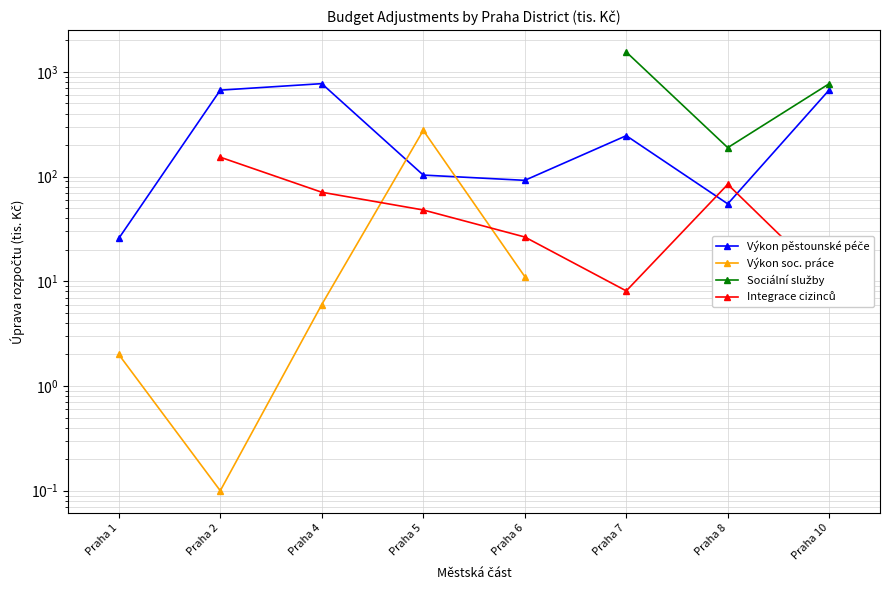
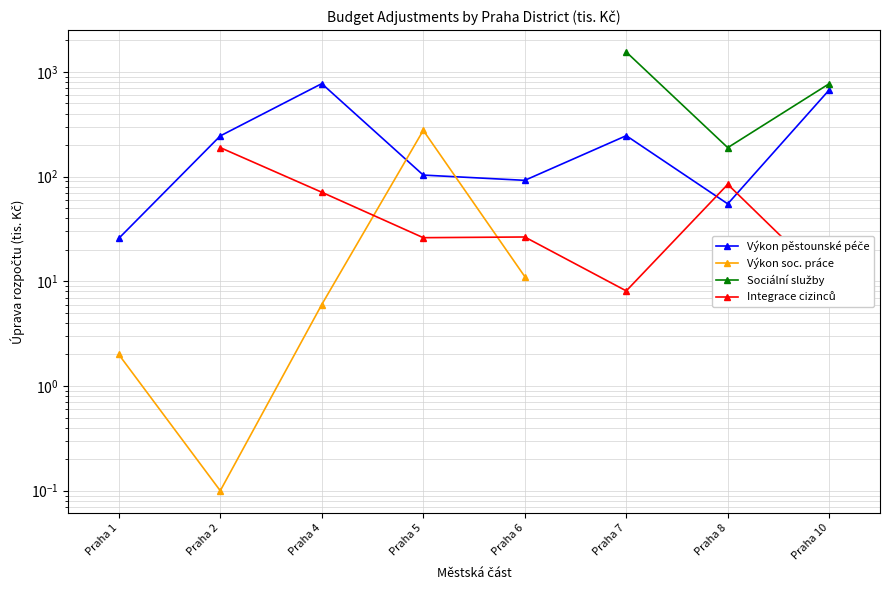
  {
    "Výkon pěstounské péče": {
      "Praha 1": 26,
-     "Praha 2": 700,
+     "Praha 2": 240,
      "Praha 4": 800,
      "Praha 5": 100,
      "Praha 6": 90,
      "Praha 7": 250,
      "Praha 8": 50,
      "Praha 10": 700
    },
    "Výkon soc. práce": {
      "Praha 1": 2,
      "Praha 2": 0.10,
      "Praha 4": 6,
      "Praha 5": 280,
      "Praha 6": 11
    },
    "Sociální služby": {
      "Praha 7": 1500,
      "Praha 8": 190,
      "Praha 10": 800
    },
    "Integrace cizinců": {
-     "Praha 2": 150,
+     "Praha 2": 190,
      "Praha 4": 70,
-     "Praha 5": 50,
+     "Praha 5": 26,
      "Praha 6": 27,
      "Praha 7": 8,
      "Praha 8": 80
    }
  }
